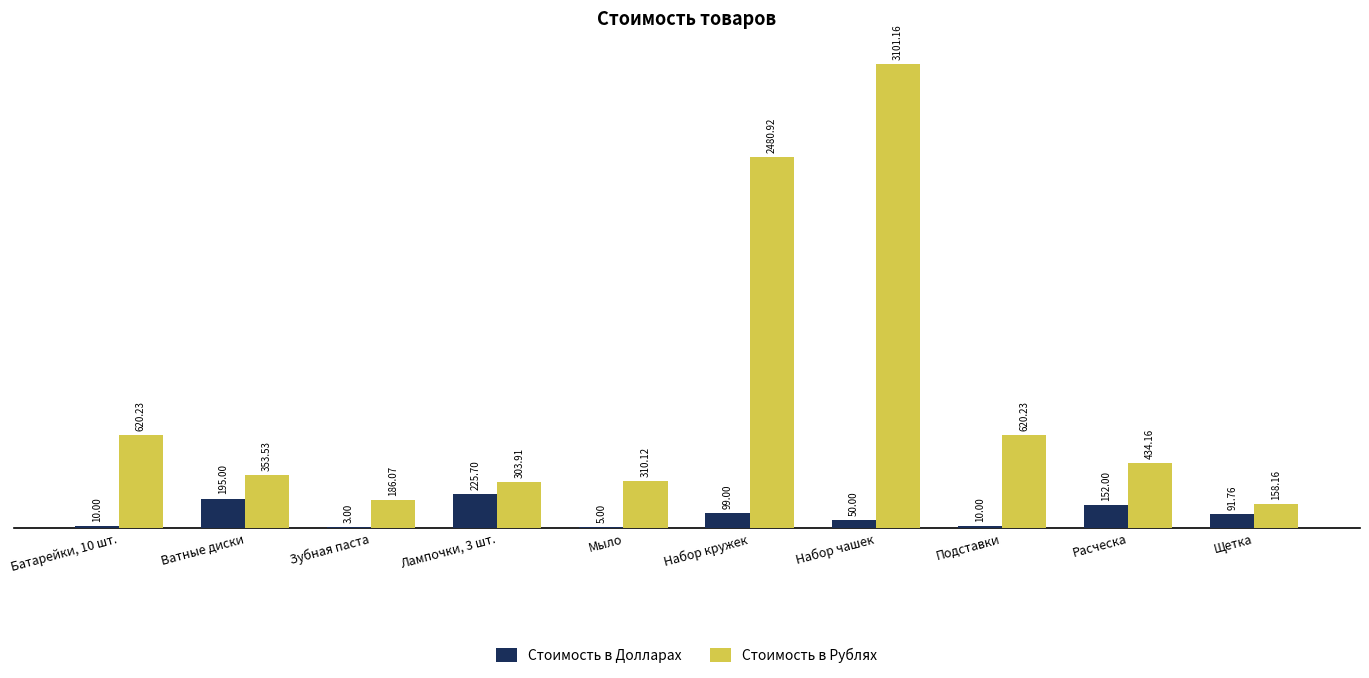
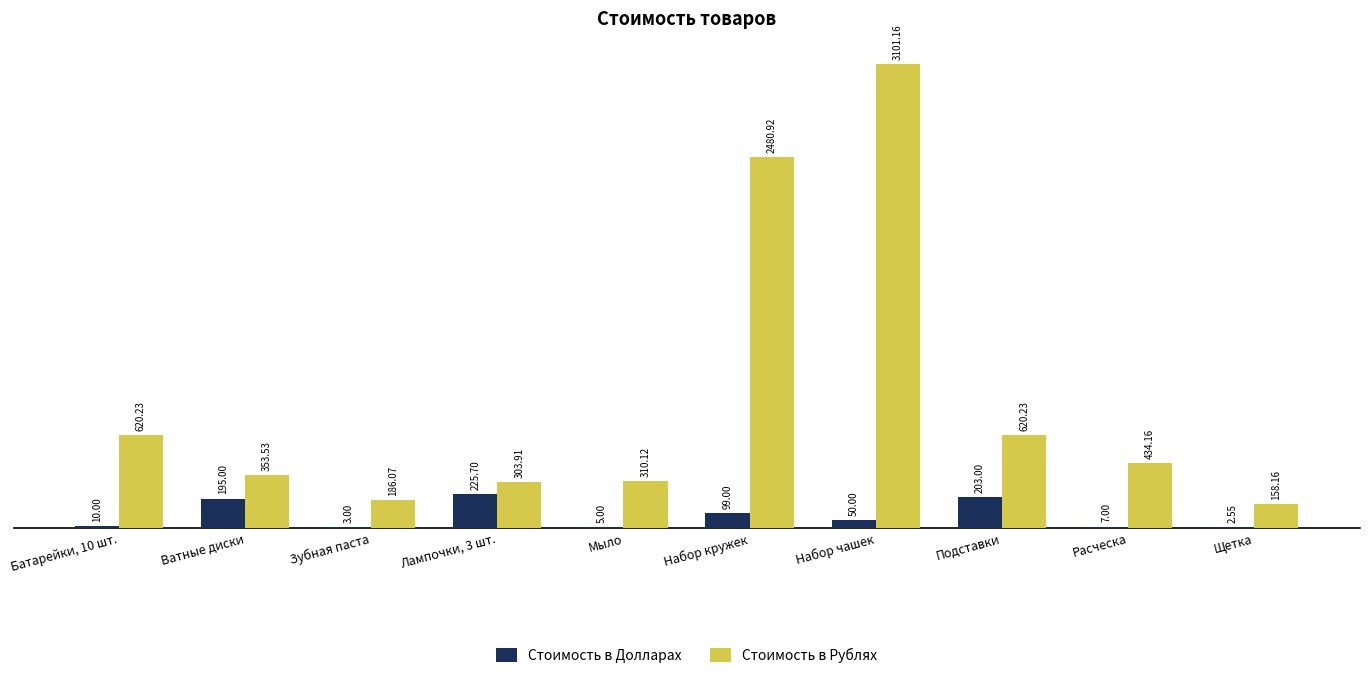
  {
    "Стоимость в Долларах": {
      "Батарейки, 10 шт.": 10.00,
      "Ватные диски": 195.00,
      "Зубная паста": 3.00,
      "Лампочки, 3 шт.": 225.70,
      "Мыло": 5.00,
      "Набор кружек": 99.00,
      "Набор чашек": 50.00,
-     "Подставки": 10.00,
-     "Расческа": 152.00,
-     "Щетка": 91.76
+     "Подставки": 203.00,
+     "Расческа": 7.00,
+     "Щетка": 2.55
    },
    "Стоимость в Рублях": {
      "Батарейки, 10 шт.": 620.23,
      "Ватные диски": 353.53,
      "Зубная паста": 186.07,
      "Лампочки, 3 шт.": 303.91,
      "Мыло": 310.12,
      "Набор кружек": 2480.92,
      "Набор чашек": 3101.16,
      "Подставки": 620.23,
      "Расческа": 434.16,
      "Щетка": 158.16
    }
  }
